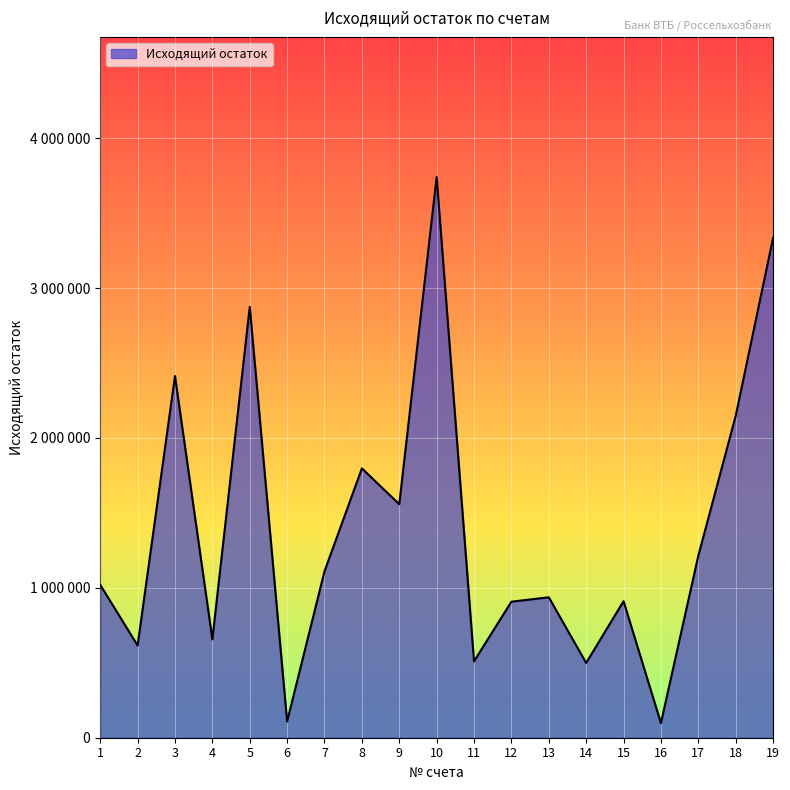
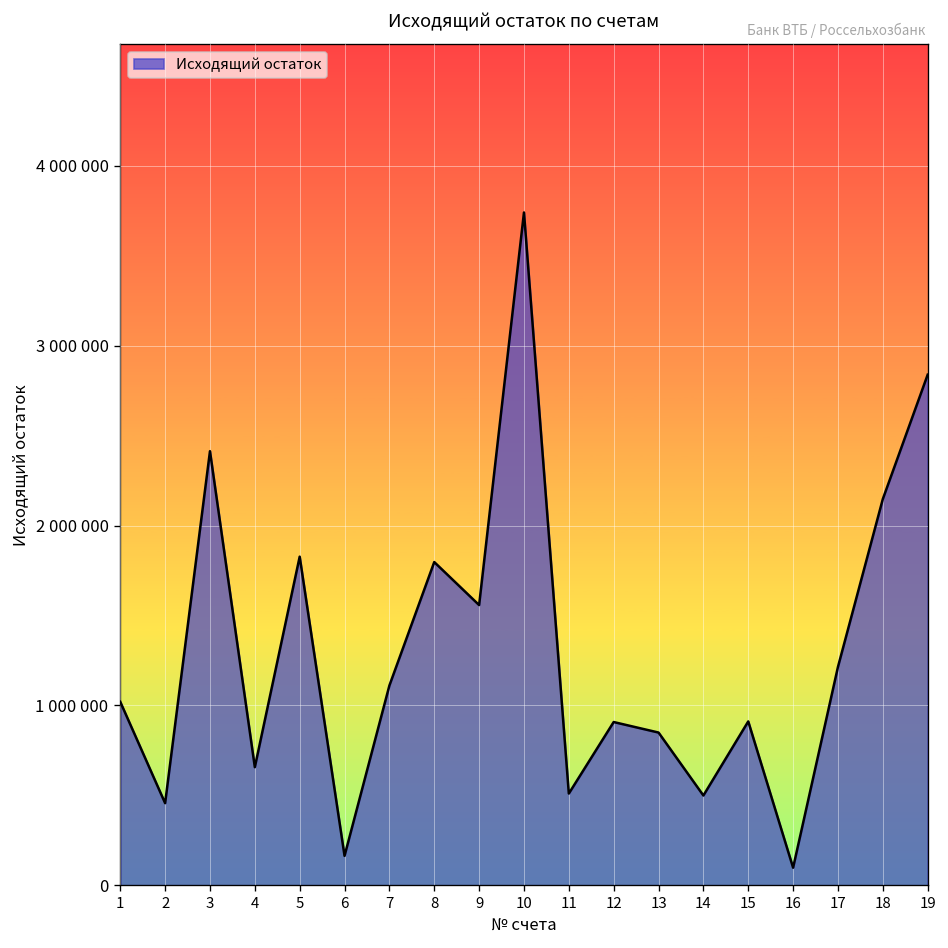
  {
    "1": 1020000,
-   "2": 620000,
+   "2": 460000,
    "3": 2410000,
    "4": 660000,
-   "5": 2870000,
-   "6": 110000,
+   "5": 1830000,
+   "6": 160000,
    "7": 1110000,
    "8": 1800000,
    "9": 1560000,
    "10": 3740000,
    "11": 510000,
    "12": 910000,
-   "13": 940000,
+   "13": 850000,
    "14": 500000,
    "15": 910000,
    "16": 100000,
    "17": 1210000,
    "18": 2150000,
-   "19": 3330000
+   "19": 2840000
  }
